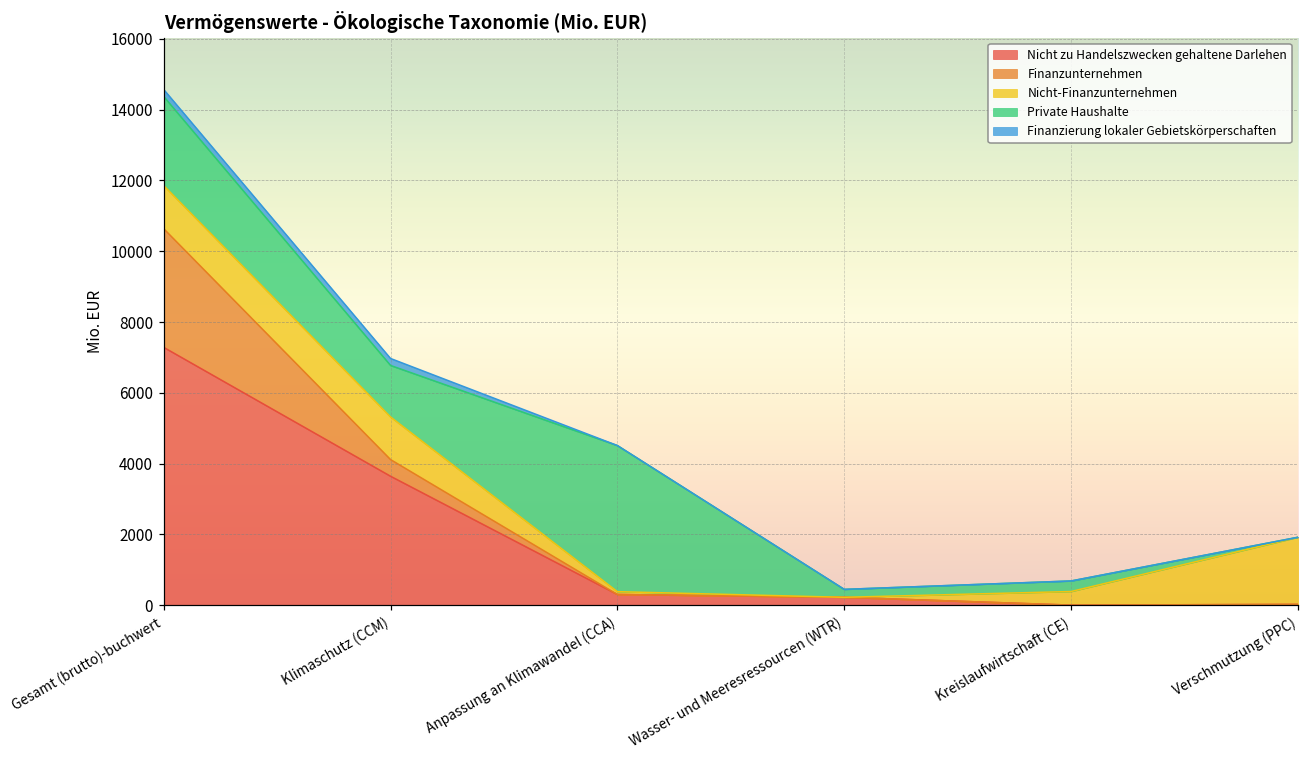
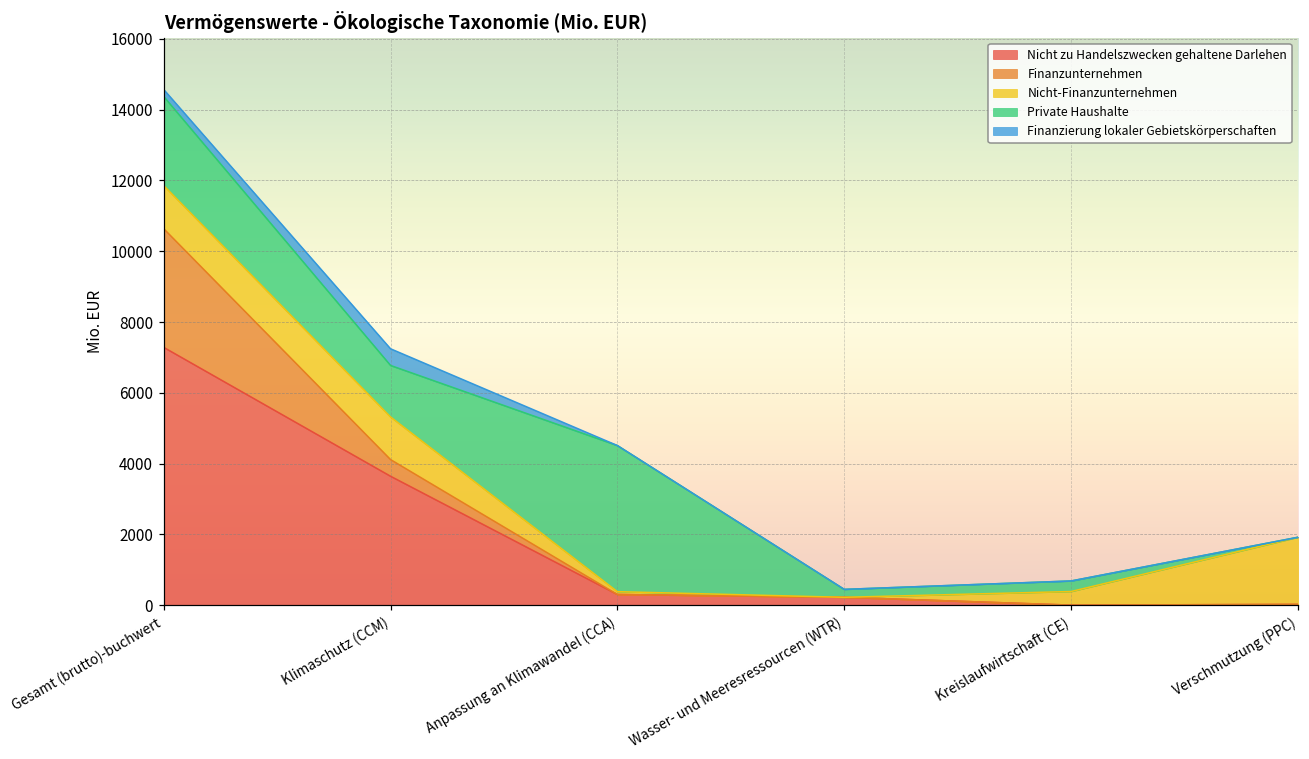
  {
    "Nicht-Finanzunternehmen": {
      "Gesamt (brutto)-buchwert": 1200,
      "Klimaschutz (CCM)": 1200,
      "Kreislaufwirtschaft (CE)": 400
    },
    "Private Haushalte": {
      "Gesamt (brutto)-buchwert": 2500,
      "Klimaschutz (CCM)": 1500
    },
    "Finanzierung lokaler Gebietskörperschaften": {
      "Gesamt (brutto)-buchwert": 200,
-     "Klimaschutz (CCM)": 200
+     "Klimaschutz (CCM)": 500
    }
  }
